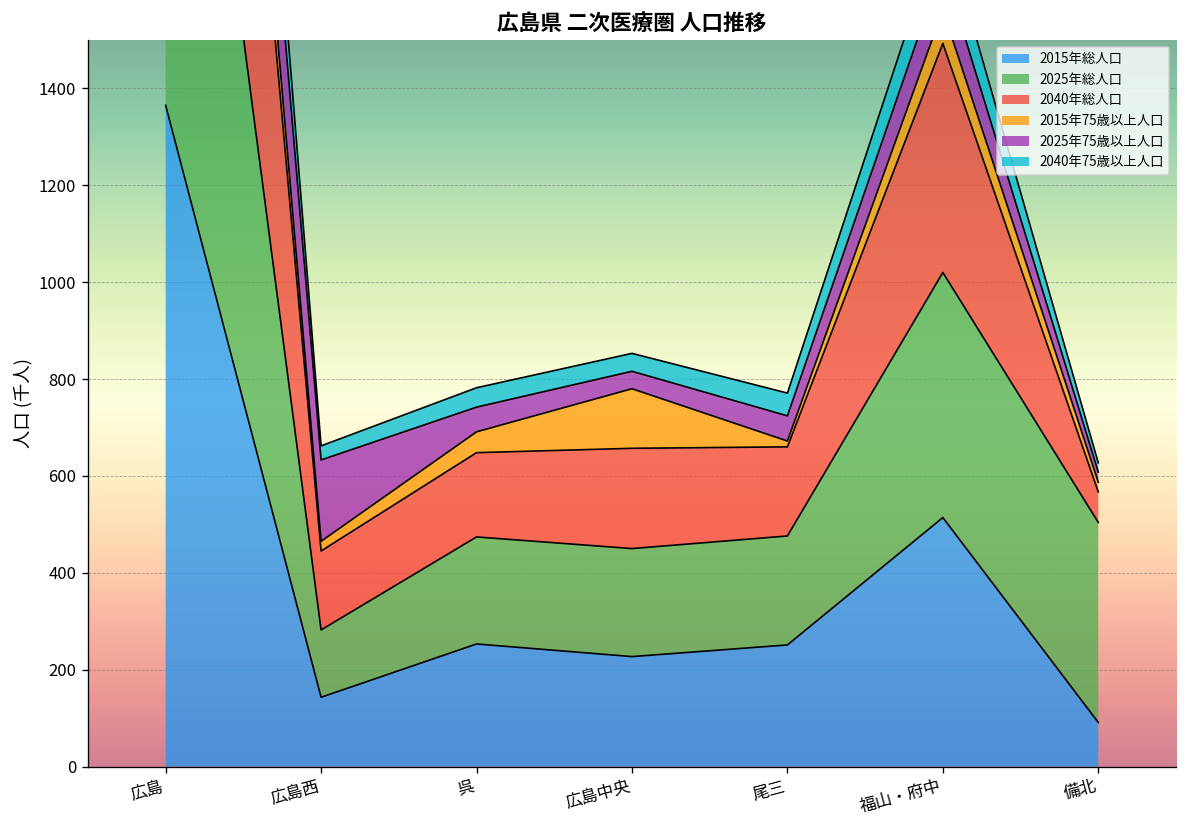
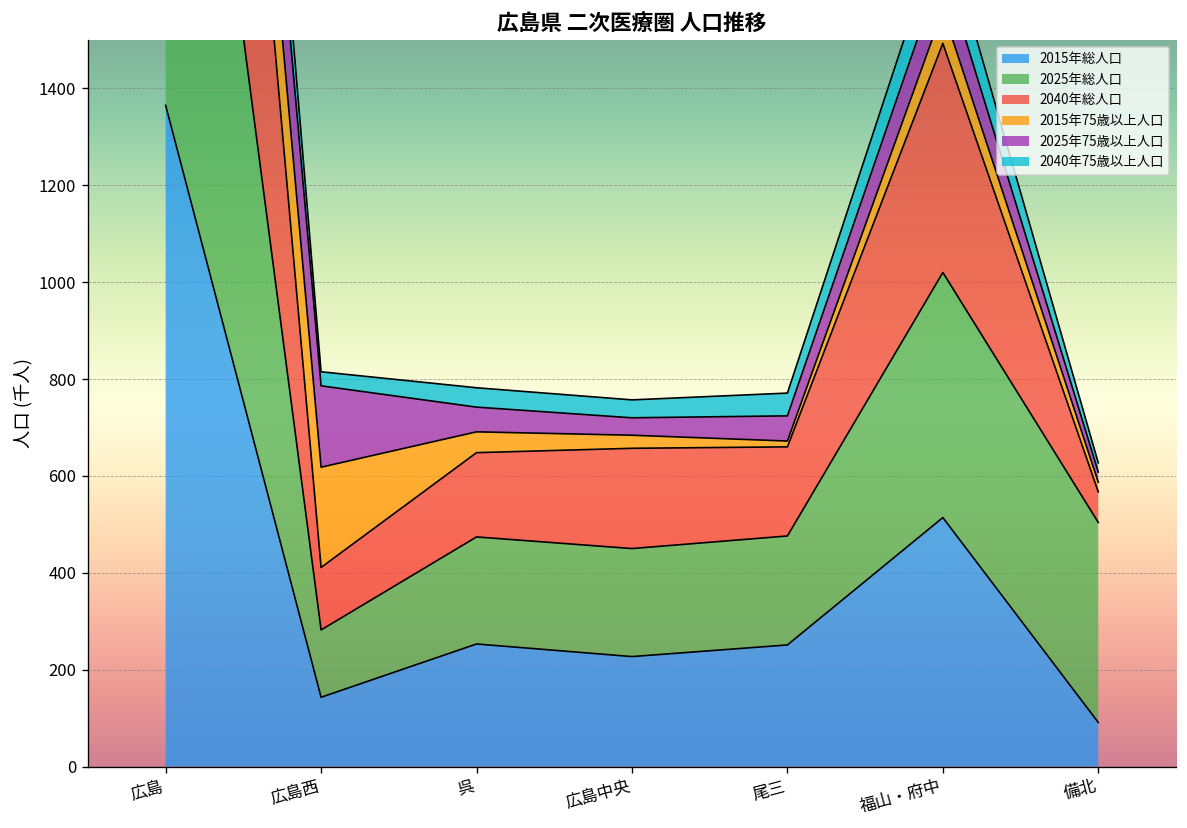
  {
    "2025年総人口": {
      "広島西": 140,
      "呉": 220,
      "広島中央": 220,
      "尾三": 230,
      "福山・府中": 510,
      "備北": 410
    },
    "2040年総人口": {
-     "広島西": 160,
+     "広島西": 130,
      "呉": 170,
      "広島中央": 210,
      "尾三": 180,
      "福山・府中": 470,
      "備北": 60
    },
    "2015年75歳以上人口": {
-     "広島西": 20,
+     "広島西": 210,
      "呉": 40,
-     "広島中央": 120,
+     "広島中央": 30,
      "尾三": 10,
      "備北": 20
    },
    "2025年75歳以上人口": {
      "広島西": 170,
      "呉": 50,
      "広島中央": 40,
      "尾三": 50,
      "備北": 20
    }
  }
